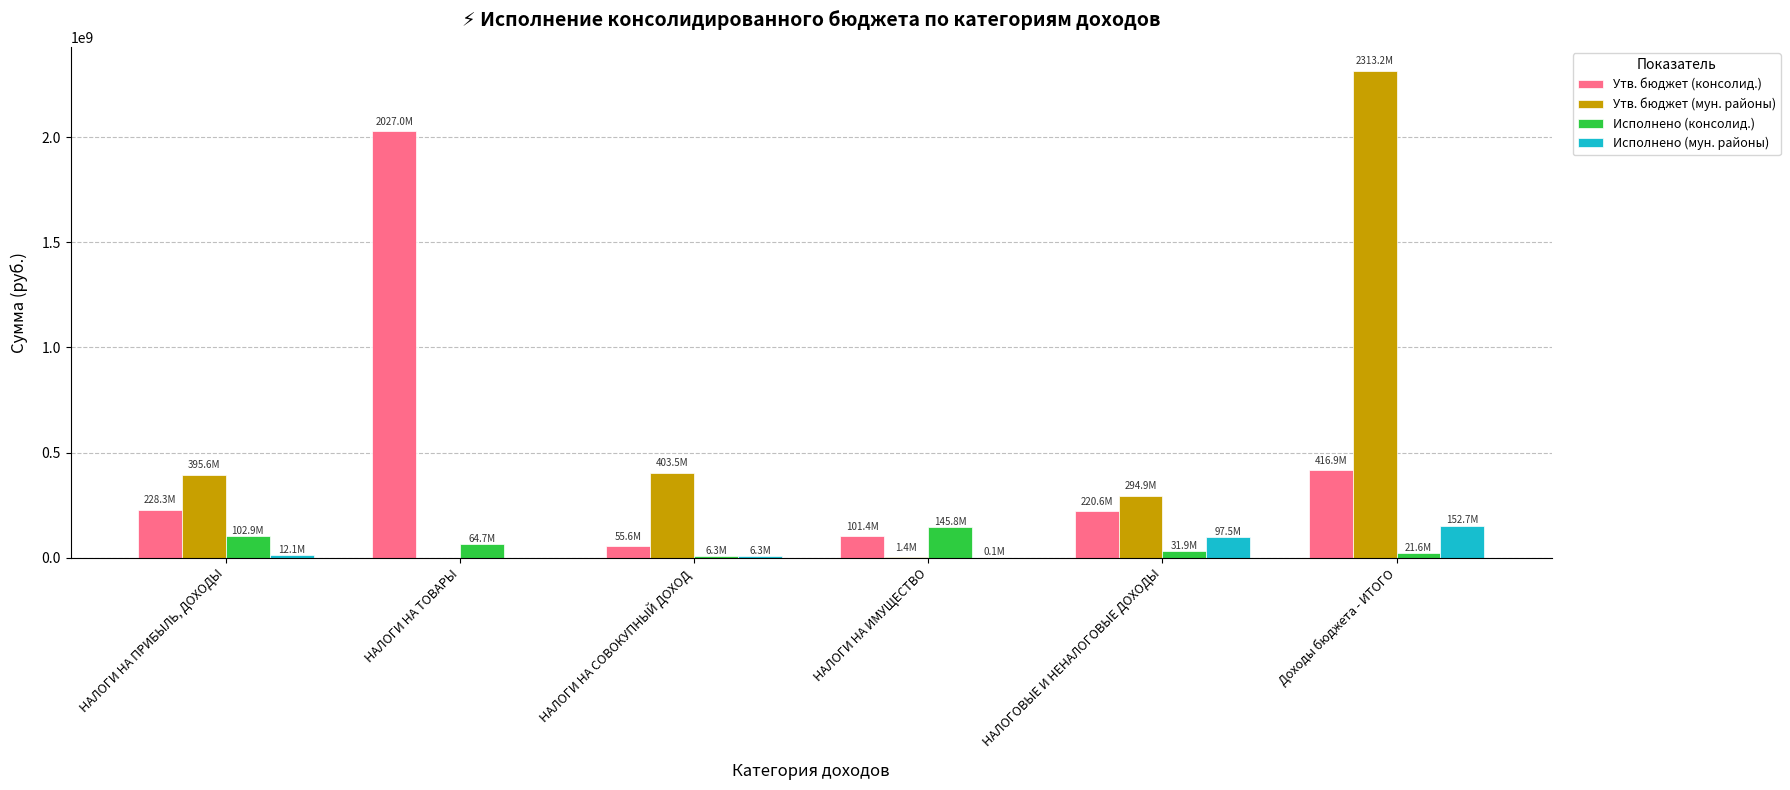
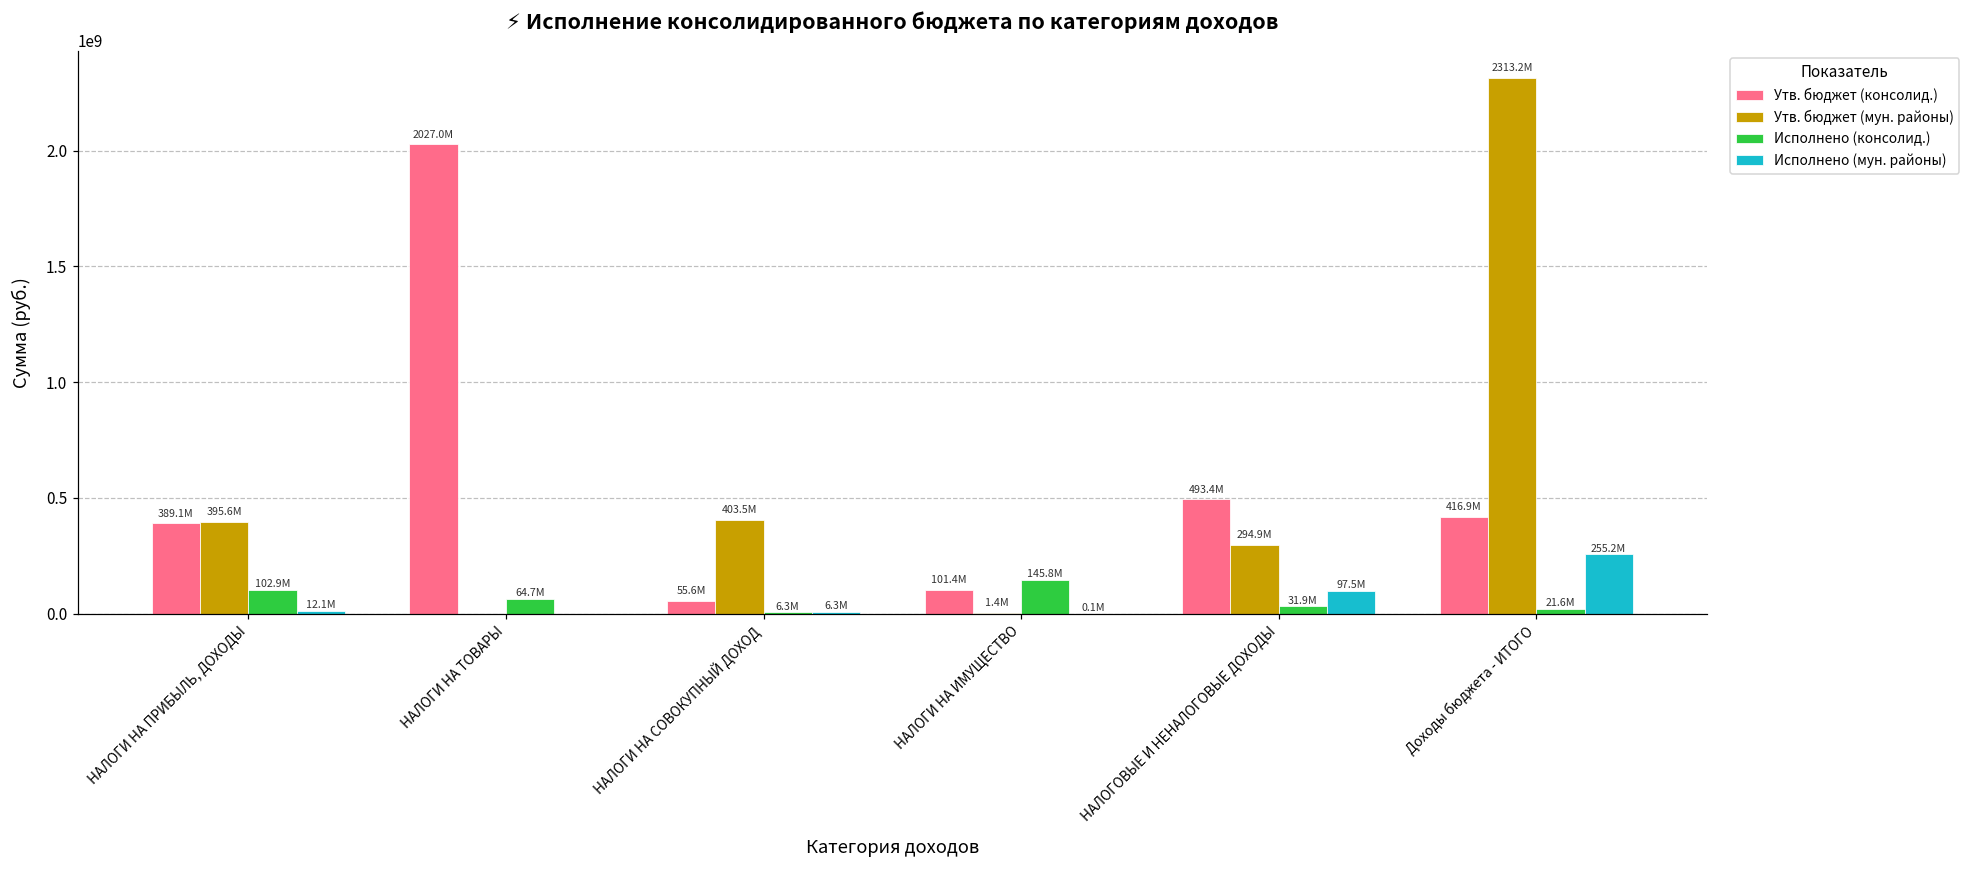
  {
    "Утв. бюджет (консолид.)": {
-     "НАЛОГИ НА ПРИБЫЛЬ, ДОХОДЫ": "228.3M",
+     "НАЛОГИ НА ПРИБЫЛЬ, ДОХОДЫ": "389.1M",
      "НАЛОГИ НА ТОВАРЫ": "2027.0M",
      "НАЛОГИ НА СОВОКУПНЫЙ ДОХОД": "55.6M",
      "НАЛОГИ НА ИМУЩЕСТВО": "101.4M",
-     "НАЛОГОВЫЕ И НЕНАЛОГОВЫЕ ДОХОДЫ": "220.6M",
+     "НАЛОГОВЫЕ И НЕНАЛОГОВЫЕ ДОХОДЫ": "493.4M",
      "Доходы бюджета - ИТОГО": "416.9M"
    },
    "Утв. бюджет (мун. районы)": {
      "НАЛОГИ НА ПРИБЫЛЬ, ДОХОДЫ": "395.6M",
      "НАЛОГИ НА СОВОКУПНЫЙ ДОХОД": "403.5M",
      "НАЛОГИ НА ИМУЩЕСТВО": "1.4M",
      "НАЛОГОВЫЕ И НЕНАЛОГОВЫЕ ДОХОДЫ": "294.9M",
      "Доходы бюджета - ИТОГО": "2313.2M"
    },
    "Исполнено (консолид.)": {
      "НАЛОГИ НА ПРИБЫЛЬ, ДОХОДЫ": "102.9M",
      "НАЛОГИ НА ТОВАРЫ": "64.7M",
      "НАЛОГИ НА СОВОКУПНЫЙ ДОХОД": "6.3M",
      "НАЛОГИ НА ИМУЩЕСТВО": "145.8M",
      "НАЛОГОВЫЕ И НЕНАЛОГОВЫЕ ДОХОДЫ": "31.9M",
      "Доходы бюджета - ИТОГО": "21.6M"
    },
    "Исполнено (мун. районы)": {
      "НАЛОГИ НА ПРИБЫЛЬ, ДОХОДЫ": "12.1M",
      "НАЛОГИ НА СОВОКУПНЫЙ ДОХОД": "6.3M",
      "НАЛОГИ НА ИМУЩЕСТВО": "0.1M",
      "НАЛОГОВЫЕ И НЕНАЛОГОВЫЕ ДОХОДЫ": "97.5M",
-     "Доходы бюджета - ИТОГО": "152.7M"
+     "Доходы бюджета - ИТОГО": "255.2M"
    }
  }
